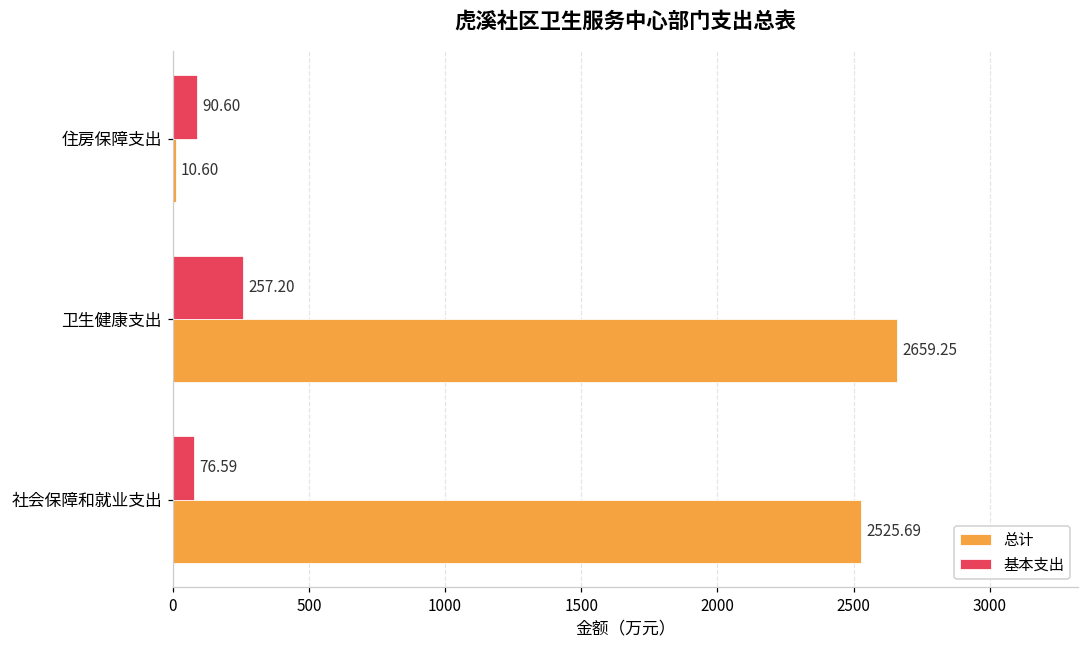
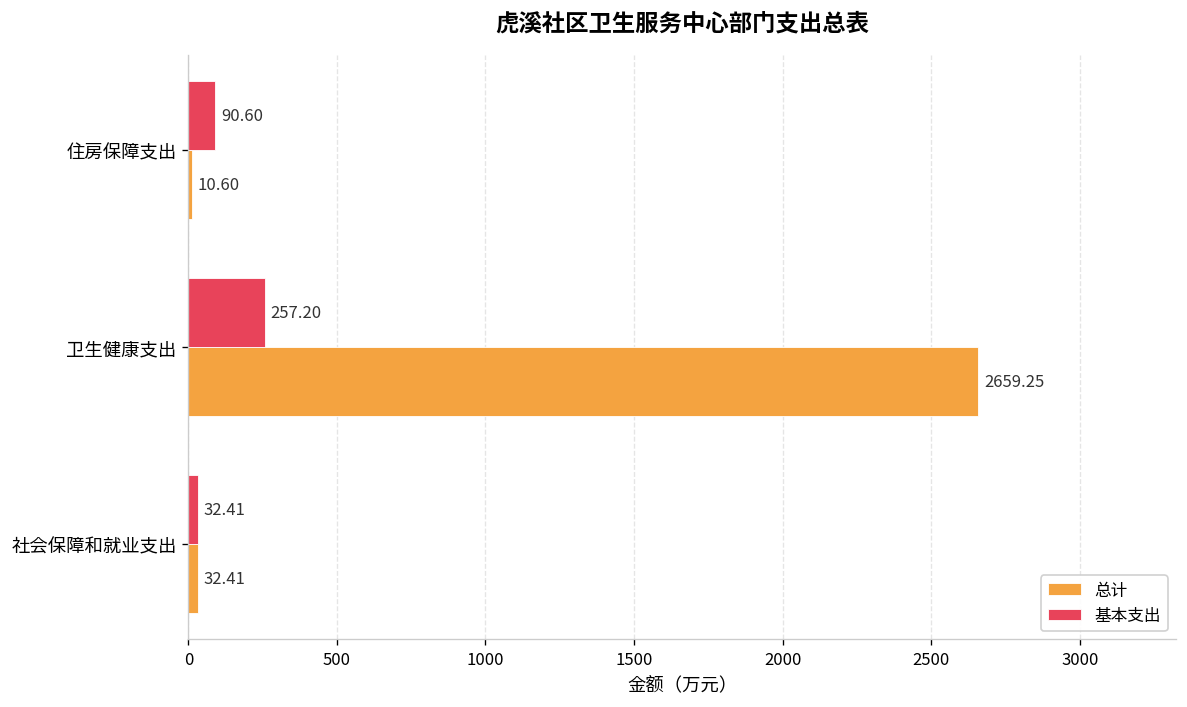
  {
    "总计": {
      "住房保障支出": 10.60,
      "卫生健康支出": 2659.25,
-     "社会保障和就业支出": 2525.69
+     "社会保障和就业支出": 32.41
    },
    "基本支出": {
      "住房保障支出": 90.60,
      "卫生健康支出": 257.20,
-     "社会保障和就业支出": 76.59
+     "社会保障和就业支出": 32.41
    }
  }
